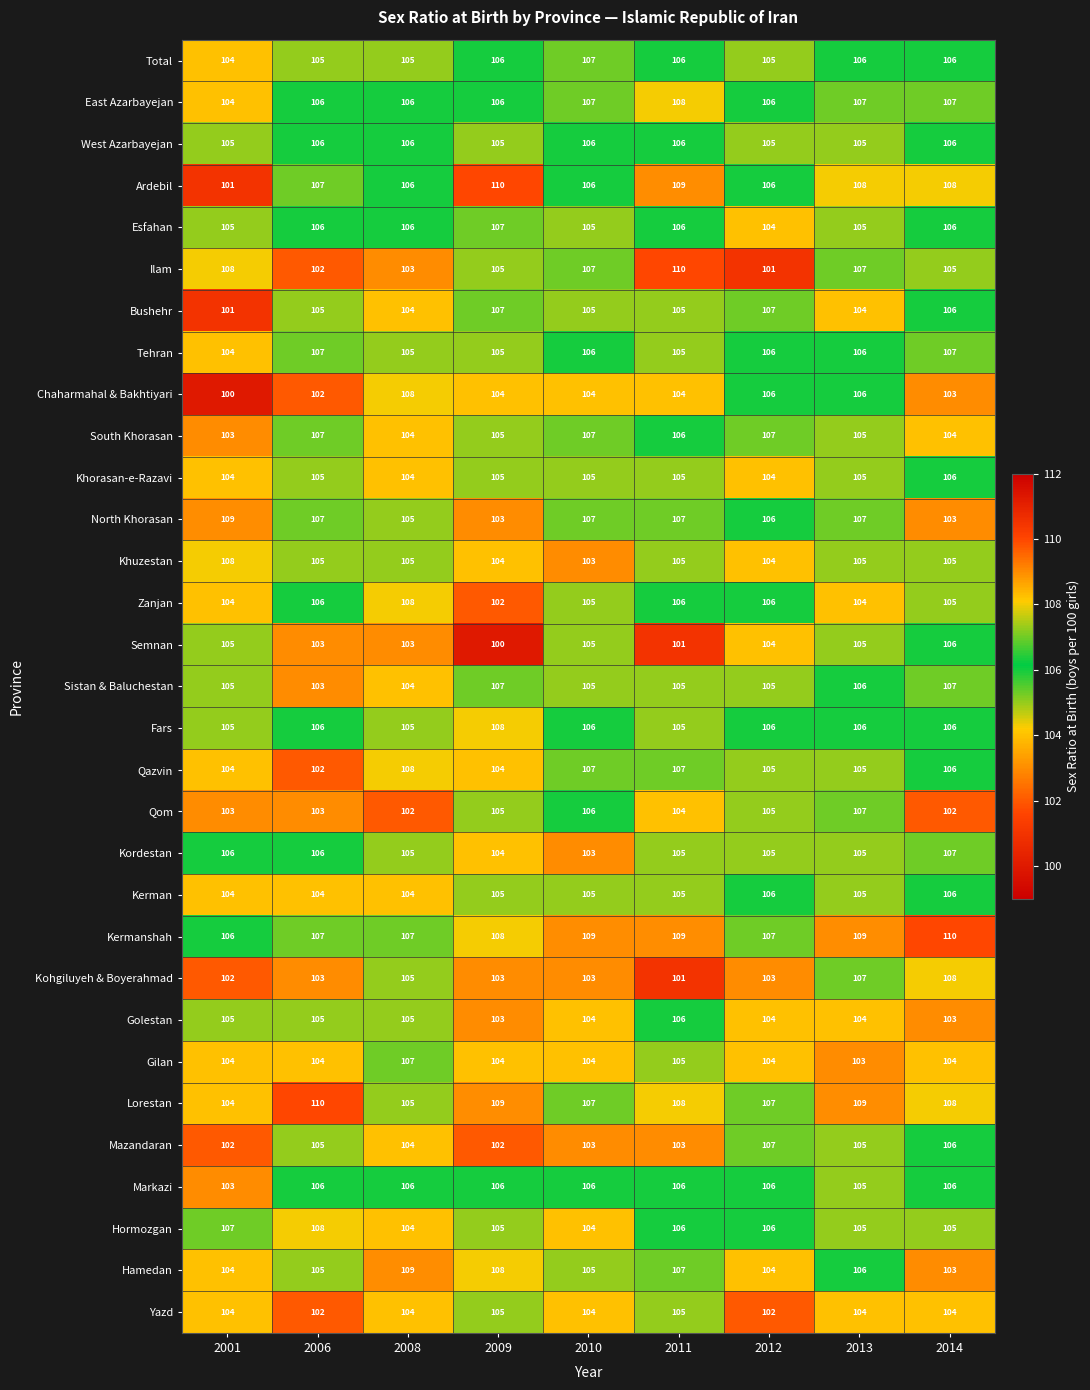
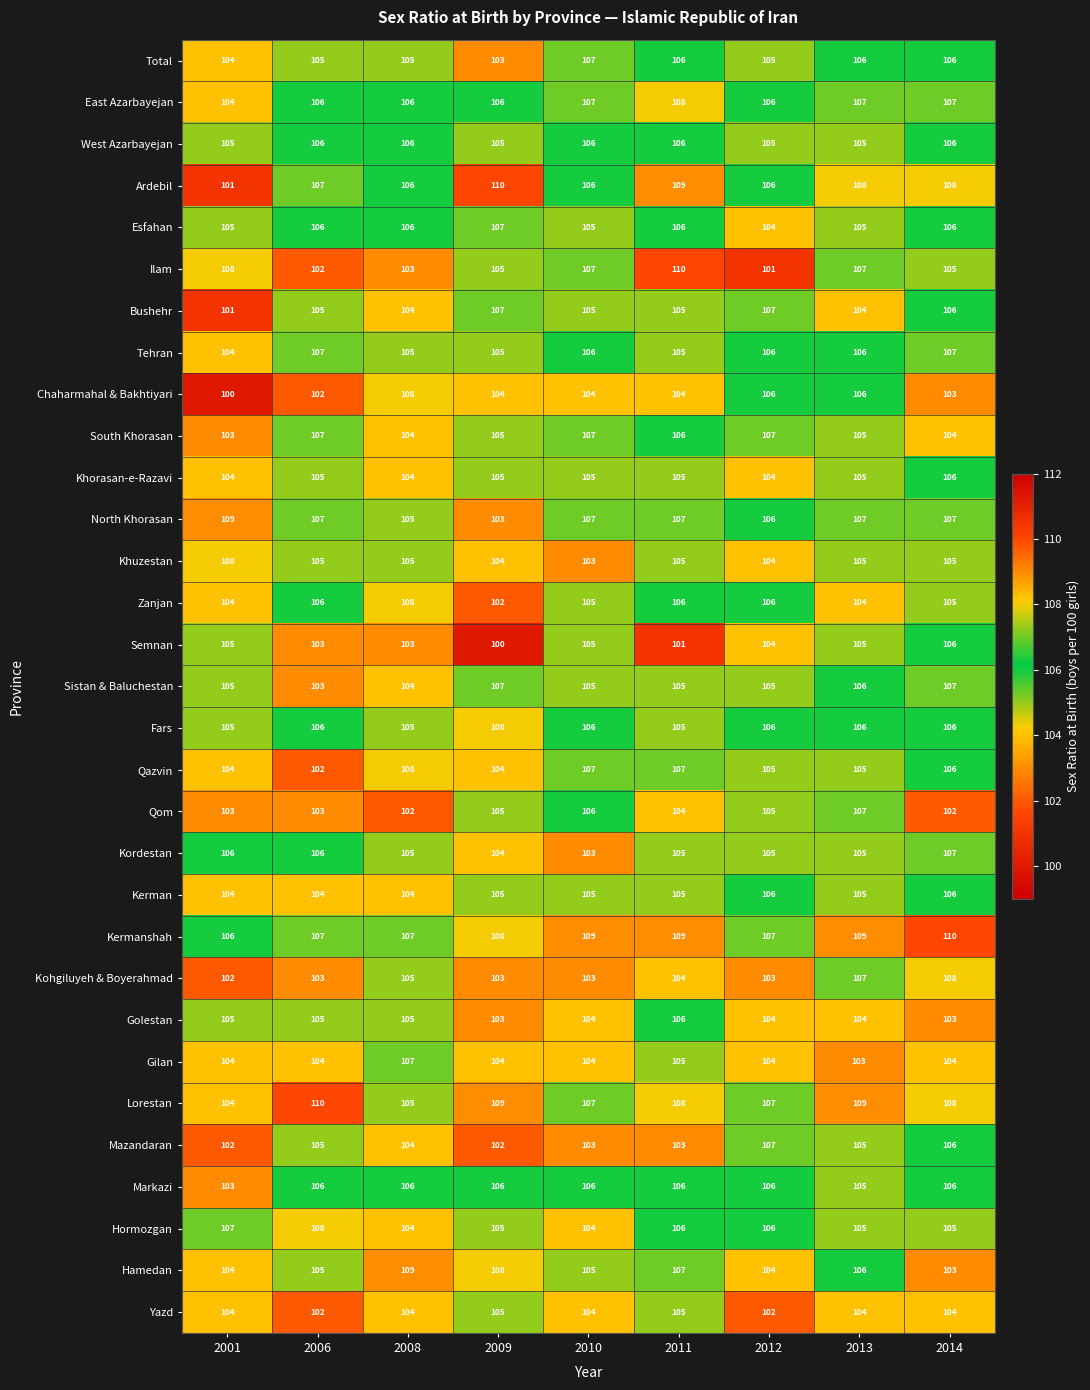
  {
    "Total": {
      "2001": 104,
      "2006": 105,
      "2008": 105,
-     "2009": 106,
+     "2009": 103,
      "2010": 107,
      "2011": 106,
      "2012": 105,
      "2013": 106,
      "2014": 106
    },
    "North Khorasan": {
      "2001": 109,
      "2006": 107,
      "2008": 105,
      "2009": 103,
      "2010": 107,
      "2011": 107,
      "2012": 106,
      "2013": 107,
-     "2014": 103
+     "2014": 107
    },
    "Kohgiluyeh & Boyerahmad": {
      "2001": 102,
      "2006": 103,
      "2008": 105,
      "2009": 103,
      "2010": 103,
-     "2011": 101,
+     "2011": 104,
      "2012": 103,
      "2013": 107,
      "2014": 108
    }
  }
